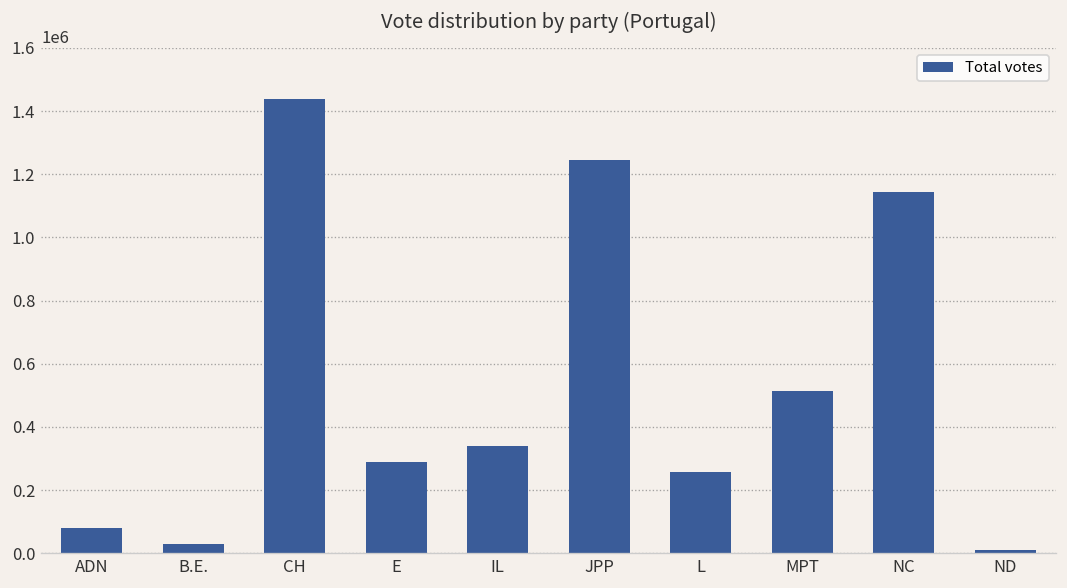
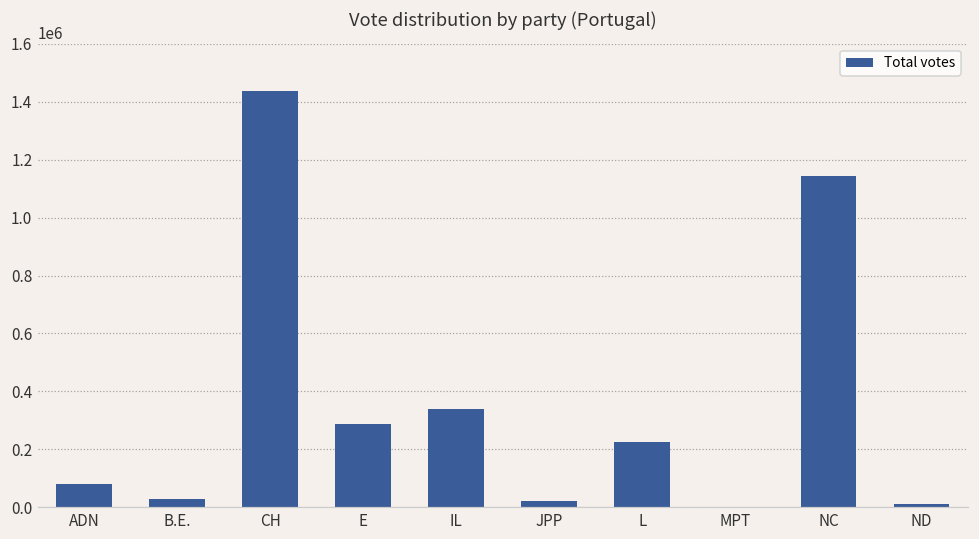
  {
    "ADN": 80000,
    "B.E.": 30000,
    "CH": 1440000,
    "E": 290000,
    "IL": 340000,
-   "JPP": 1240000,
-   "L": 260000,
-   "MPT": 510000,
+   "JPP": 20000,
+   "L": 230000,
+   "MPT": 0,
    "NC": 1150000,
    "ND": 10000
  }
